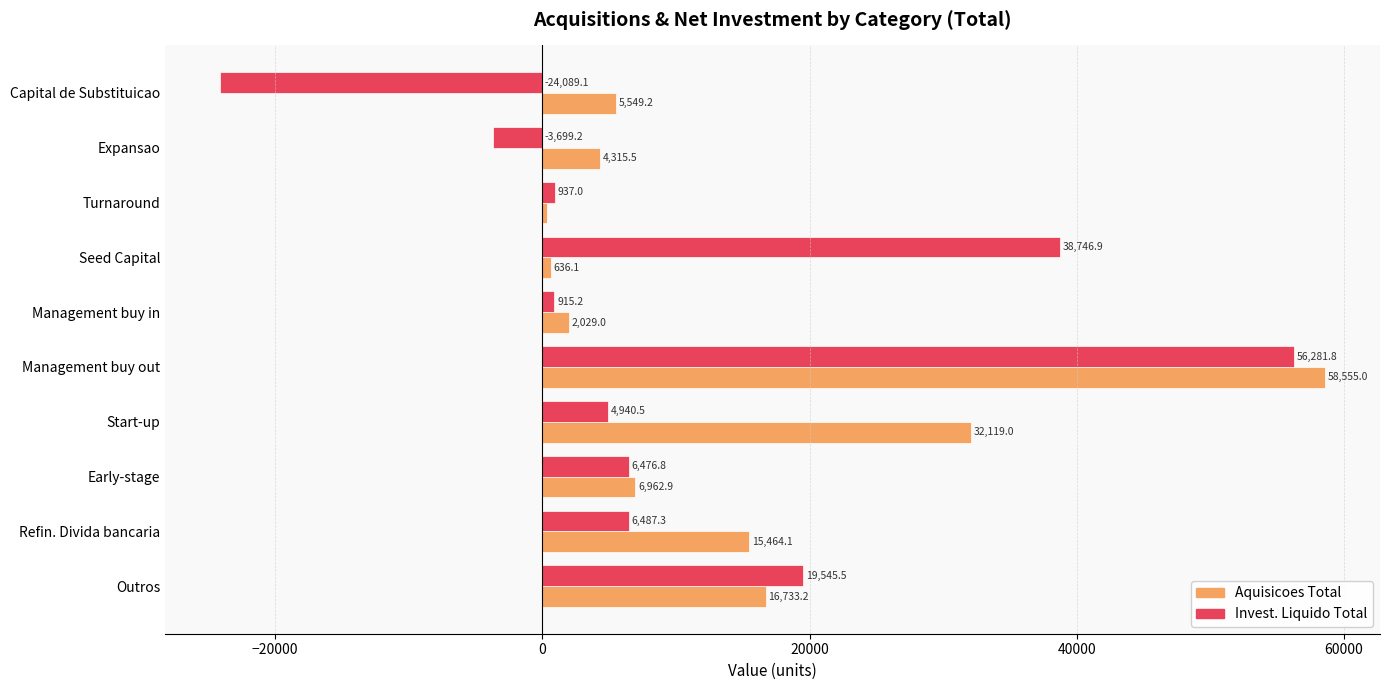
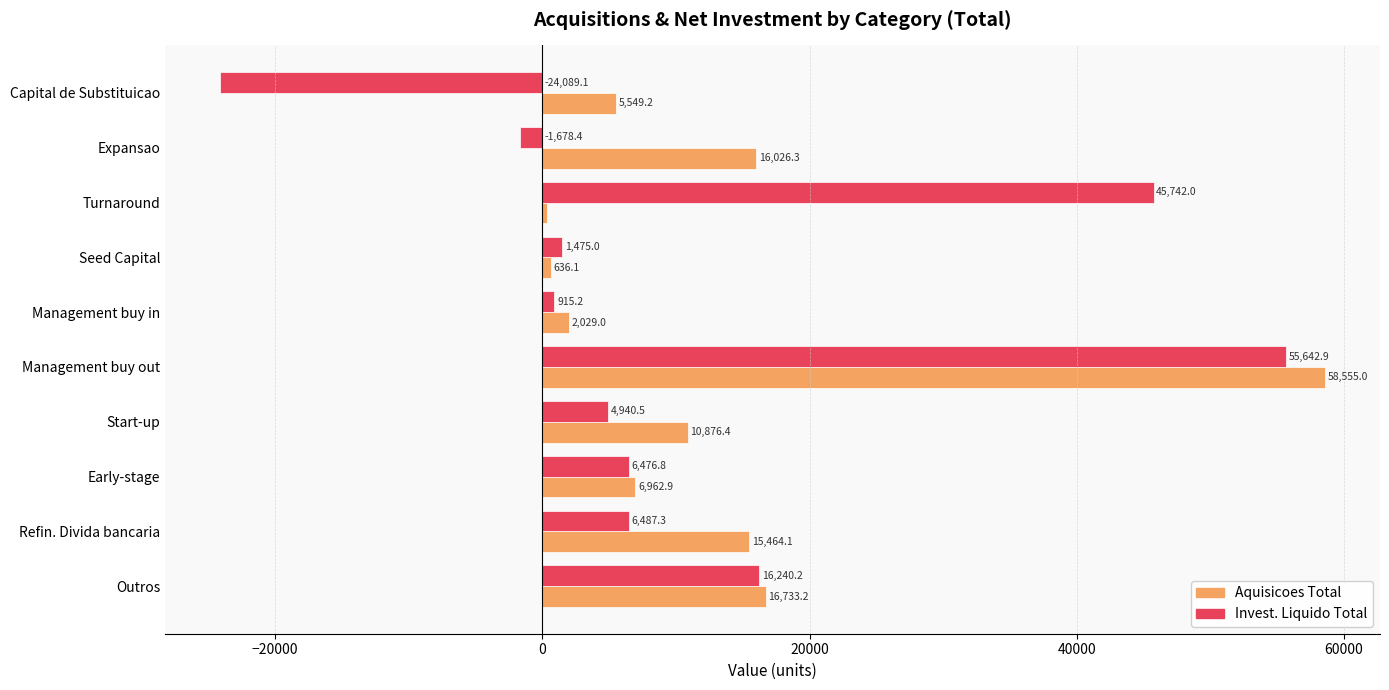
  {
    "Aquisicoes Total": {
      "Capital de Substituicao": "5,549.2",
-     "Expansao": "4,315.5",
+     "Expansao": "16,026.3",
      "Seed Capital": "636.1",
      "Management buy in": "2,029.0",
      "Management buy out": "58,555.0",
-     "Start-up": "32,119.0",
+     "Start-up": "10,876.4",
      "Early-stage": "6,962.9",
      "Refin. Divida bancaria": "15,464.1",
      "Outros": "16,733.2"
    },
    "Invest. Liquido Total": {
-     "Expansao": "-3,699.2",
-     "Turnaround": "937.0",
-     "Seed Capital": "38,746.9",
+     "Expansao": "-1,678.4",
+     "Turnaround": "45,742.0",
+     "Seed Capital": "1,475.0",
      "Management buy in": "915.2",
-     "Management buy out": "56,281.8",
+     "Management buy out": "55,642.9",
      "Start-up": "4,940.5",
      "Early-stage": "6,476.8",
      "Refin. Divida bancaria": "6,487.3",
-     "Outros": "19,545.5"
+     "Outros": "16,240.2"
    }
  }
